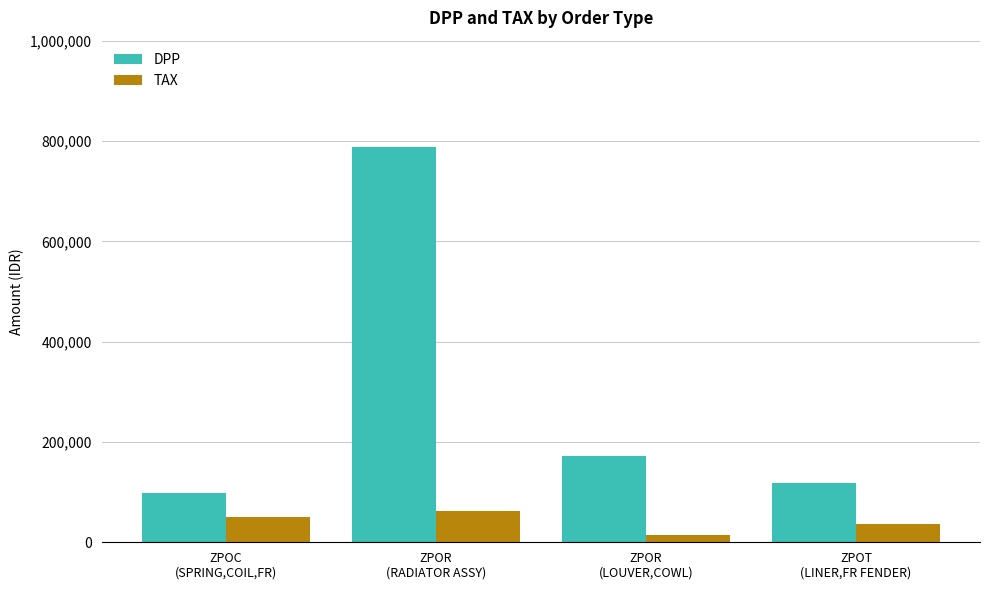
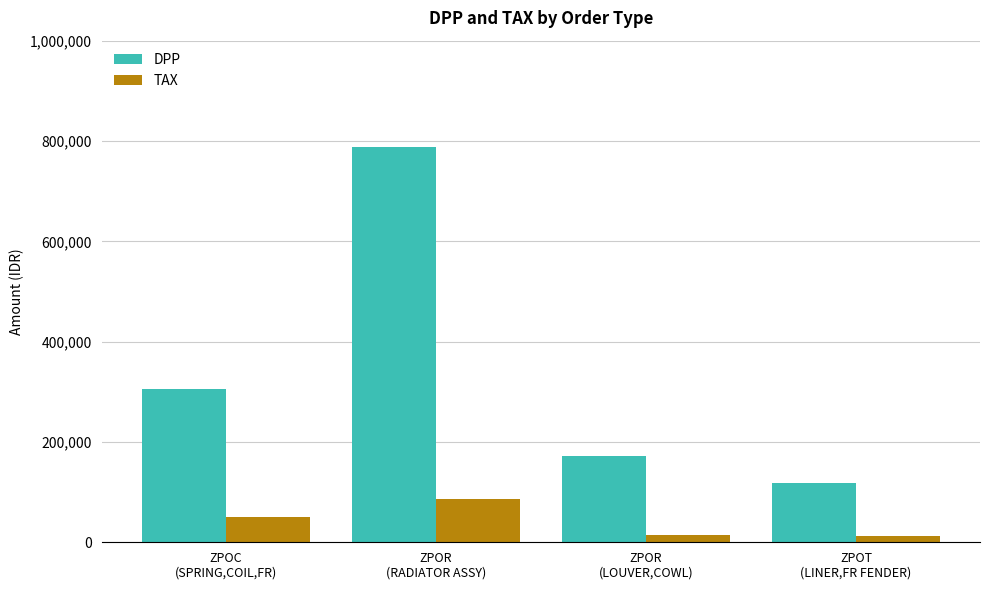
  {
    "DPP": {
-     "ZPOC (SPRING,COIL,FR)": "100,000",
+     "ZPOC (SPRING,COIL,FR)": "310,000",
      "ZPOR (RADIATOR ASSY)": "790,000",
      "ZPOR (LOUVER,COWL)": "170,000",
      "ZPOT (LINER,FR FENDER)": "120,000"
    },
    "TAX": {
      "ZPOC (SPRING,COIL,FR)": "50,000",
-     "ZPOR (RADIATOR ASSY)": "60,000",
+     "ZPOR (RADIATOR ASSY)": "90,000",
      "ZPOR (LOUVER,COWL)": "10,000",
-     "ZPOT (LINER,FR FENDER)": "40,000"
+     "ZPOT (LINER,FR FENDER)": "10,000"
    }
  }
